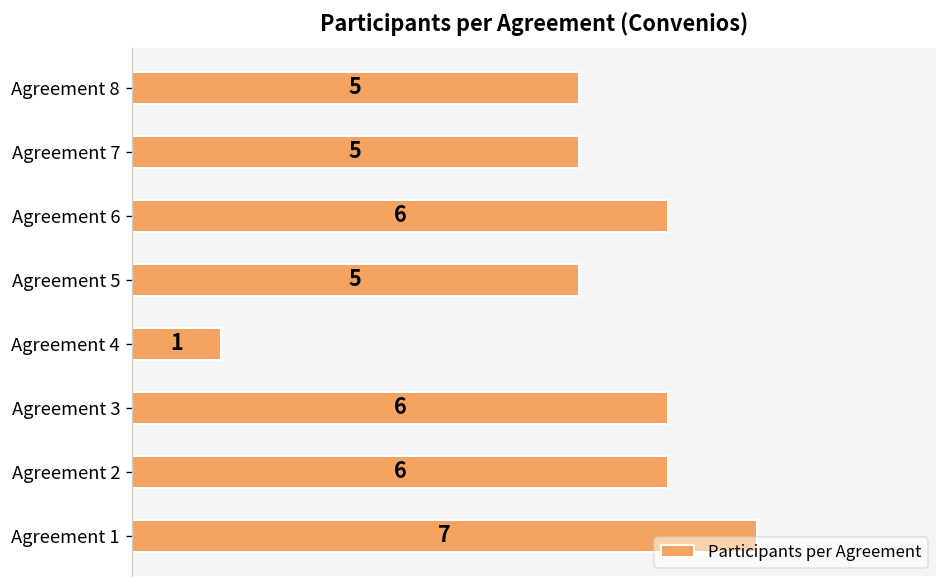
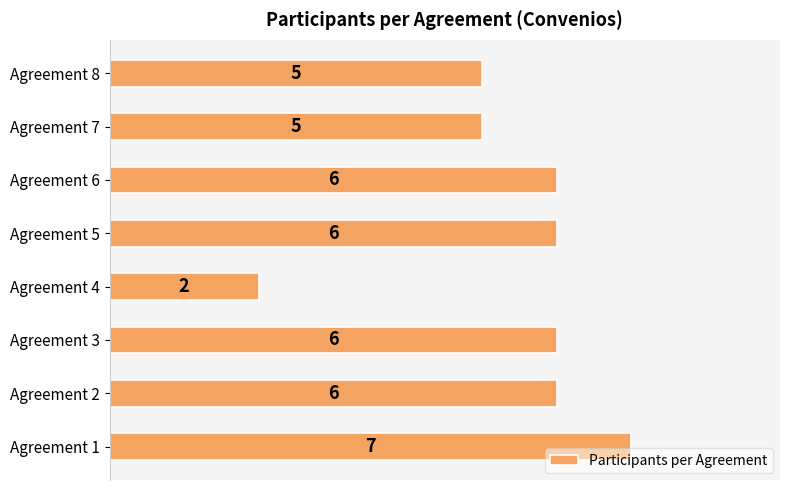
  {
    "Agreement 8": 5,
    "Agreement 7": 5,
    "Agreement 6": 6,
-   "Agreement 5": 5,
-   "Agreement 4": 1,
+   "Agreement 5": 6,
+   "Agreement 4": 2,
    "Agreement 3": 6,
    "Agreement 2": 6,
    "Agreement 1": 7
  }
